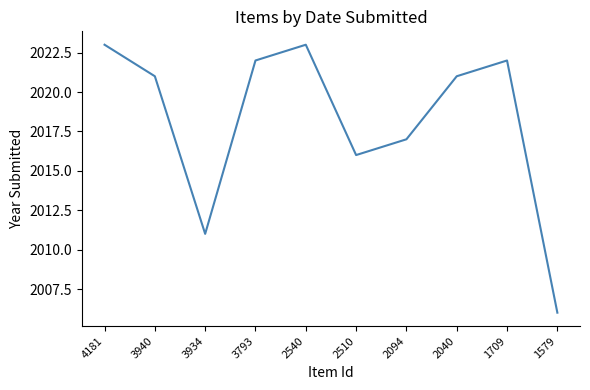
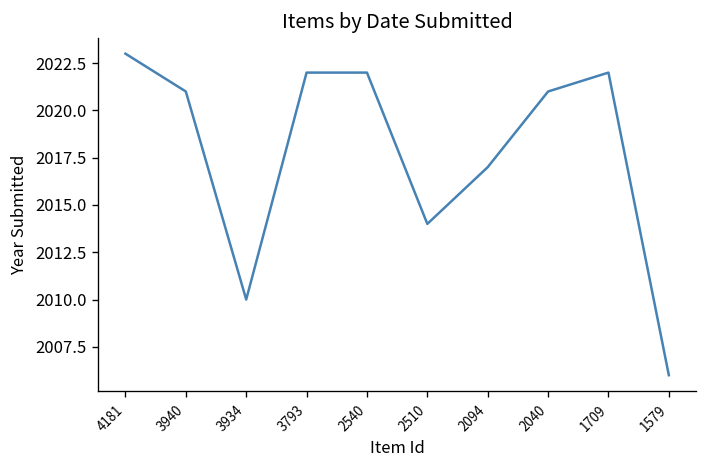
  {
    "4181": 2023,
    "3940": 2021,
-   "3934": 2011,
+   "3934": 2010,
    "3793": 2022,
-   "2540": 2023,
-   "2510": 2016,
+   "2540": 2022,
+   "2510": 2014,
    "2094": 2017,
    "2040": 2021,
    "1709": 2022,
    "1579": 2006
  }
